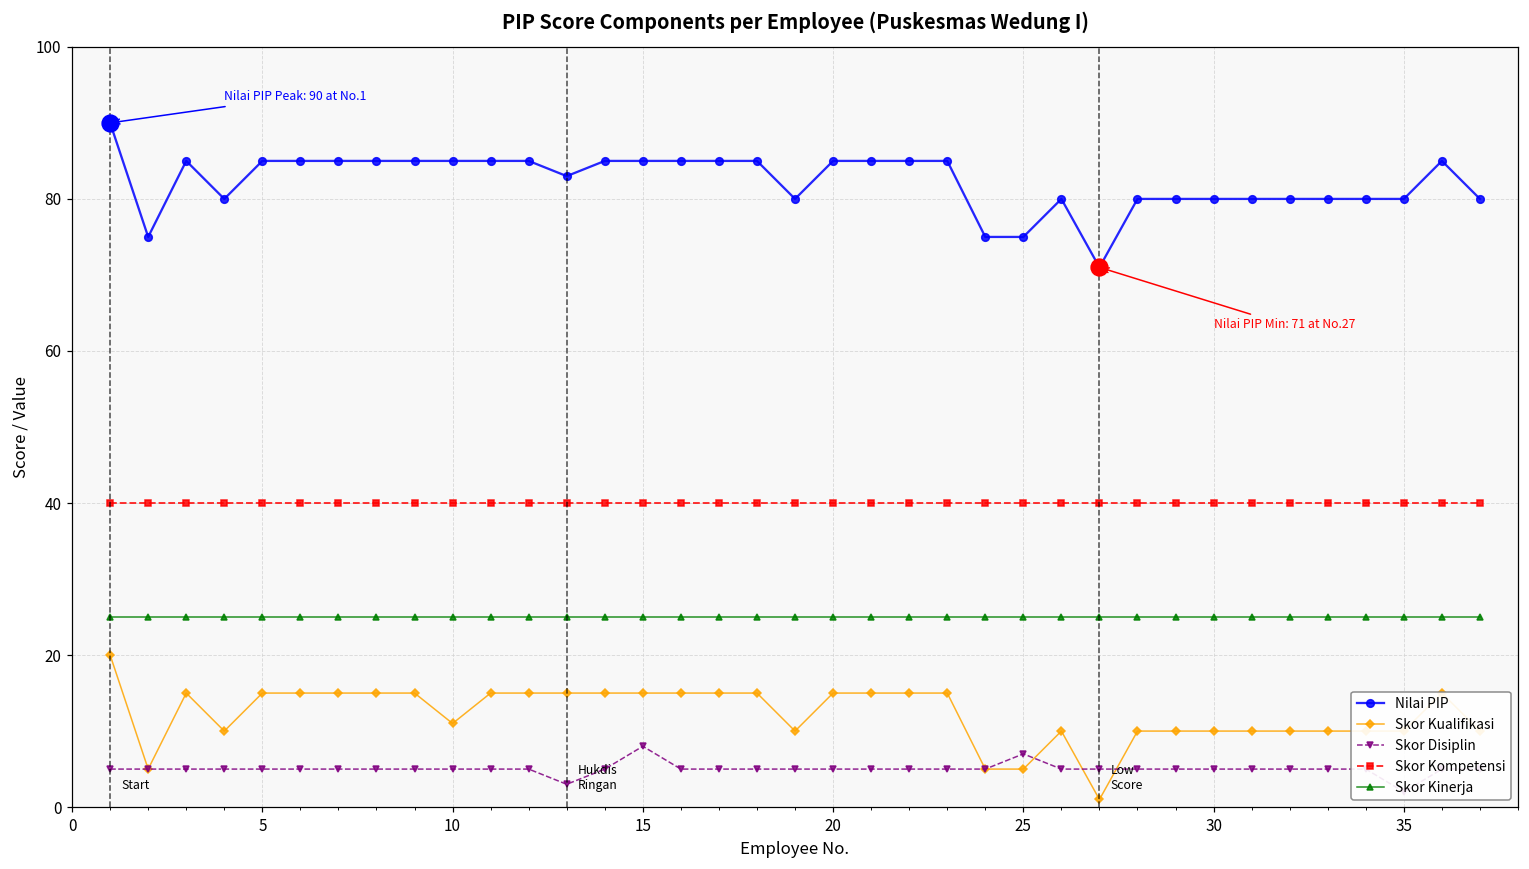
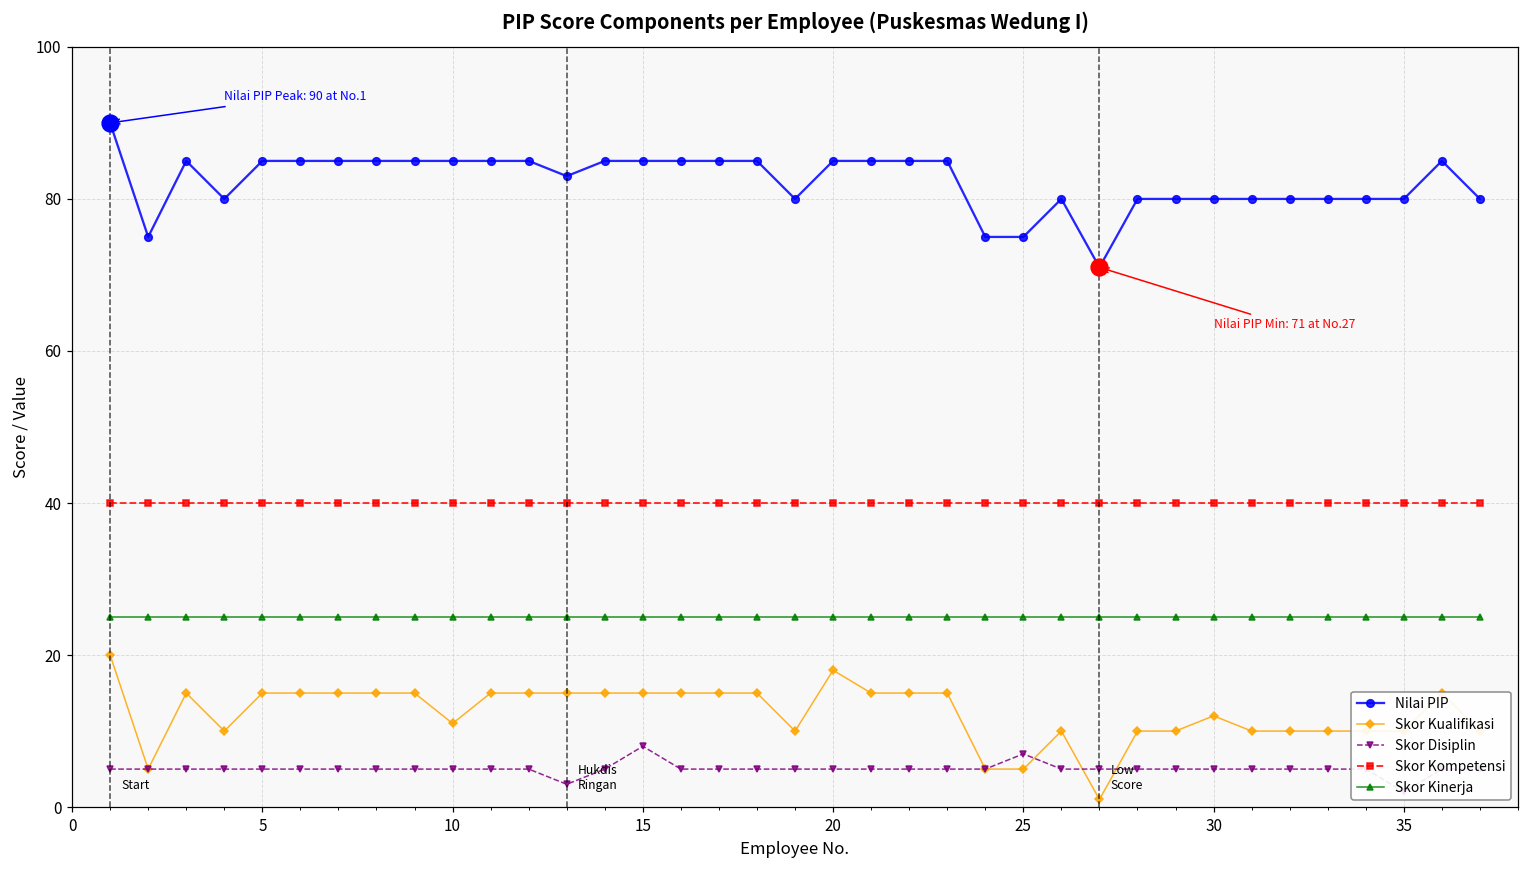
  {
    "Skor Kualifikasi": {
      "5": 15,
      "10": 11,
      "15": 15,
-     "20": 15,
+     "20": 18,
      "25": 5,
-     "30": 10
+     "30": 12
    },
    "Skor Disiplin": {
      "5": 5,
      "10": 5,
      "15": 8,
      "20": 5,
      "25": 7,
      "30": 5
    },
    "Skor Kinerja": {
      "5": 25,
      "10": 25,
      "15": 25,
      "20": 25,
      "25": 25,
      "30": 25,
      "35": 25
    }
  }
